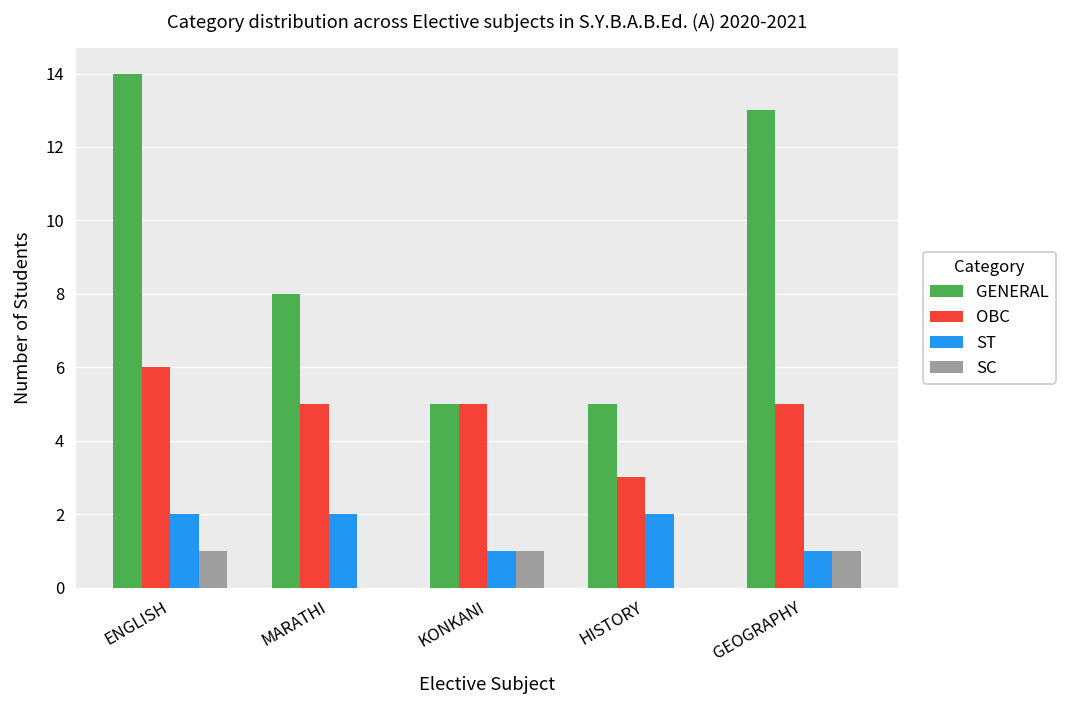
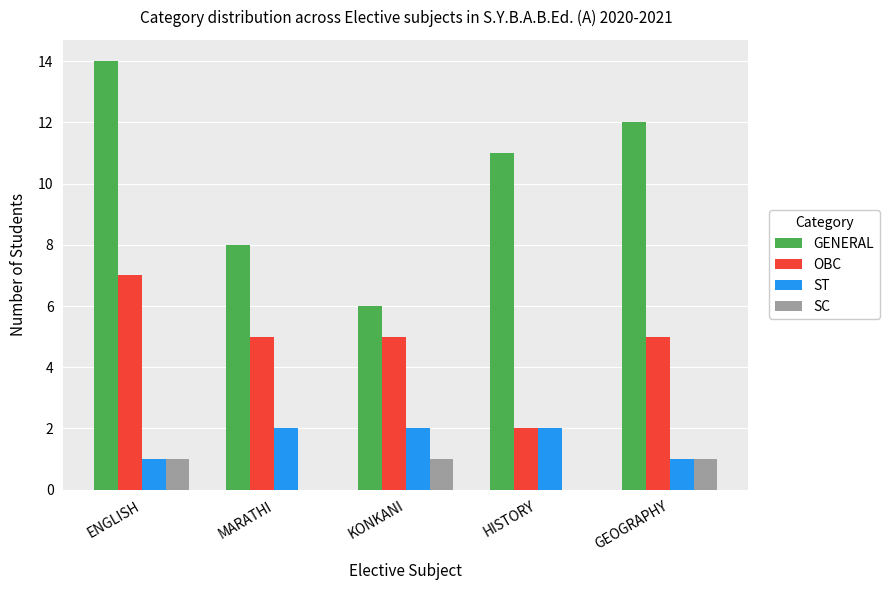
  {
    "GENERAL": {
      "ENGLISH": 14,
      "MARATHI": 8,
-     "KONKANI": 5,
-     "HISTORY": 5,
-     "GEOGRAPHY": 13
+     "KONKANI": 6,
+     "HISTORY": 11,
+     "GEOGRAPHY": 12
    },
    "OBC": {
-     "ENGLISH": 6,
+     "ENGLISH": 7,
      "MARATHI": 5,
      "KONKANI": 5,
-     "HISTORY": 3,
+     "HISTORY": 2,
      "GEOGRAPHY": 5
    },
    "ST": {
-     "ENGLISH": 2,
+     "ENGLISH": 1,
      "MARATHI": 2,
-     "KONKANI": 1,
+     "KONKANI": 2,
      "HISTORY": 2,
      "GEOGRAPHY": 1
    },
    "SC": {
      "ENGLISH": 1,
      "MARATHI": 0,
      "KONKANI": 1,
      "HISTORY": 0,
      "GEOGRAPHY": 1
    }
  }
